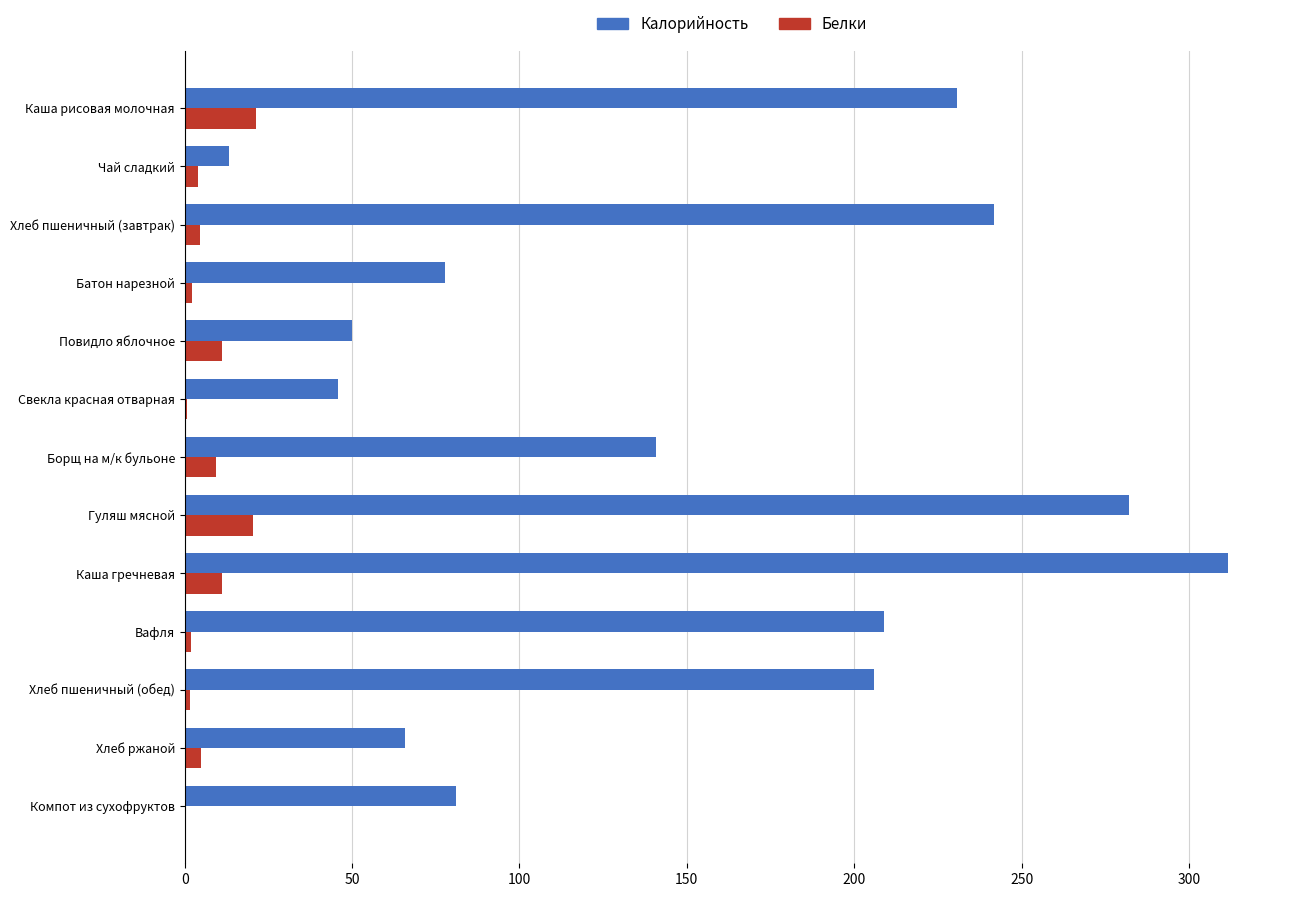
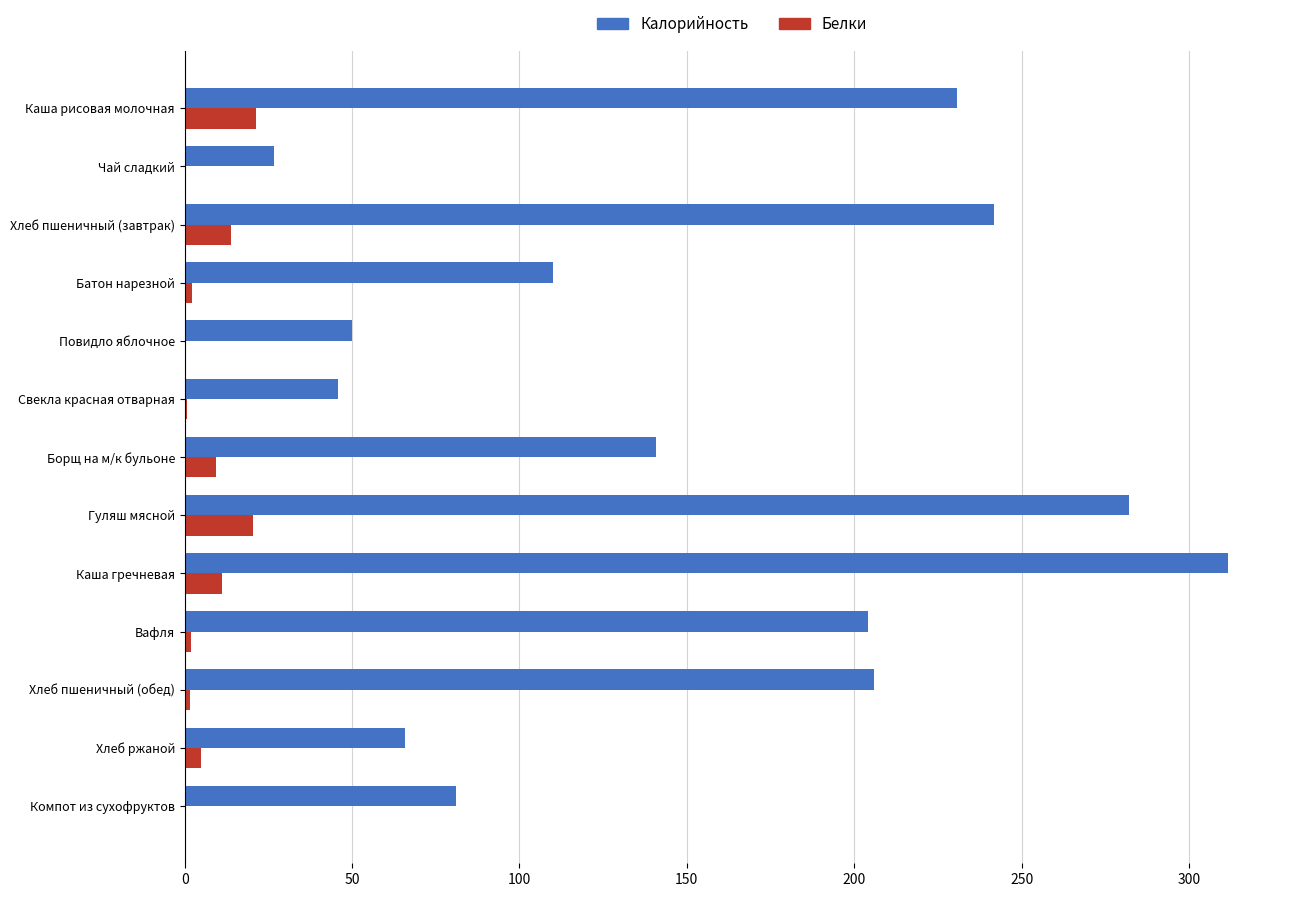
  {
    "Калорийность": {
      "Каша рисовая молочная": 231,
-     "Чай сладкий": 13,
+     "Чай сладкий": 27,
      "Хлеб пшеничный (завтрак)": 242,
-     "Батон нарезной": 78,
+     "Батон нарезной": 110,
      "Повидло яблочное": 50,
      "Свекла красная отварная": 46,
      "Борщ на м/к бульоне": 141,
      "Гуляш мясной": 282,
      "Каша гречневая": 312,
-     "Вафля": 209,
+     "Вафля": 204,
      "Хлеб пшеничный (обед)": 206,
      "Хлеб ржаной": 66,
      "Компот из сухофруктов": 81
    },
    "Белки": {
      "Каша рисовая молочная": 21,
-     "Чай сладкий": 4,
-     "Хлеб пшеничный (завтрак)": 5,
+     "Чай сладкий": 0,
+     "Хлеб пшеничный (завтрак)": 14,
      "Батон нарезной": 2,
-     "Повидло яблочное": 11,
+     "Повидло яблочное": 0,
      "Свекла красная отварная": 1,
      "Борщ на м/к бульоне": 9,
      "Гуляш мясной": 20,
      "Каша гречневая": 11,
      "Вафля": 2,
      "Хлеб пшеничный (обед)": 2,
      "Хлеб ржаной": 5
    }
  }
